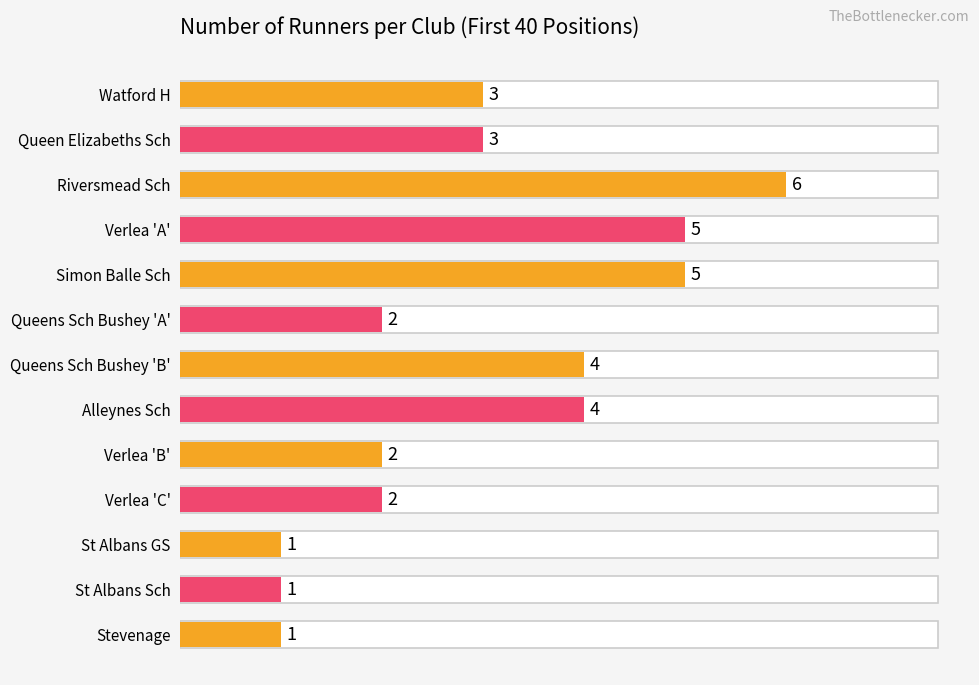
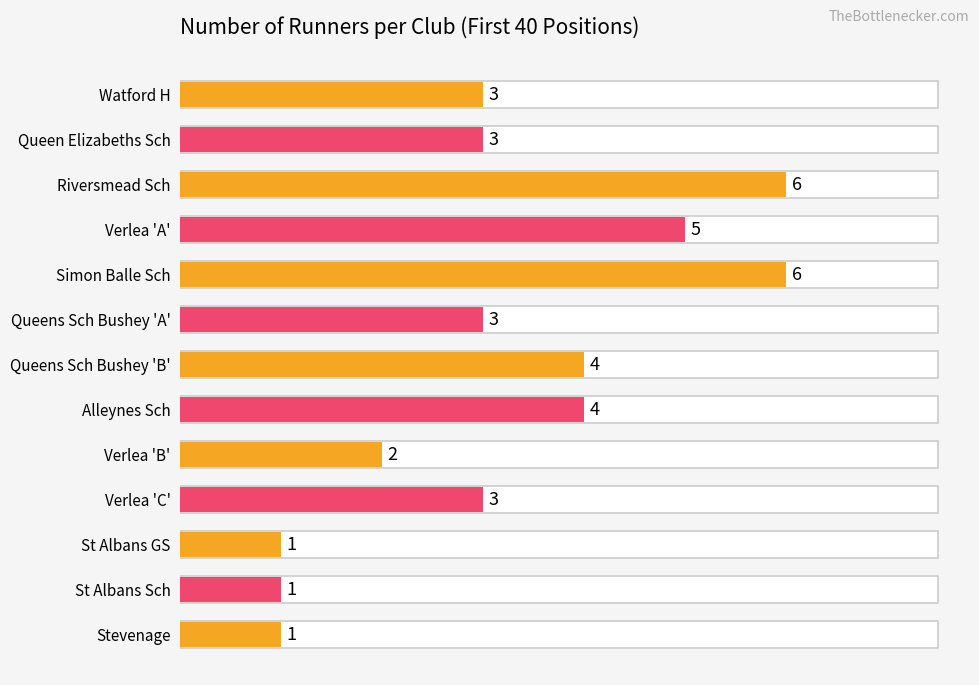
  {
    "Watford H": 3,
    "Queen Elizabeths Sch": 3,
    "Riversmead Sch": 6,
    "Verlea 'A'": 5,
-   "Simon Balle Sch": 5,
-   "Queens Sch Bushey 'A'": 2,
+   "Simon Balle Sch": 6,
+   "Queens Sch Bushey 'A'": 3,
    "Queens Sch Bushey 'B'": 4,
    "Alleynes Sch": 4,
    "Verlea 'B'": 2,
-   "Verlea 'C'": 2,
+   "Verlea 'C'": 3,
    "St Albans GS": 1,
    "St Albans Sch": 1,
    "Stevenage": 1
  }
